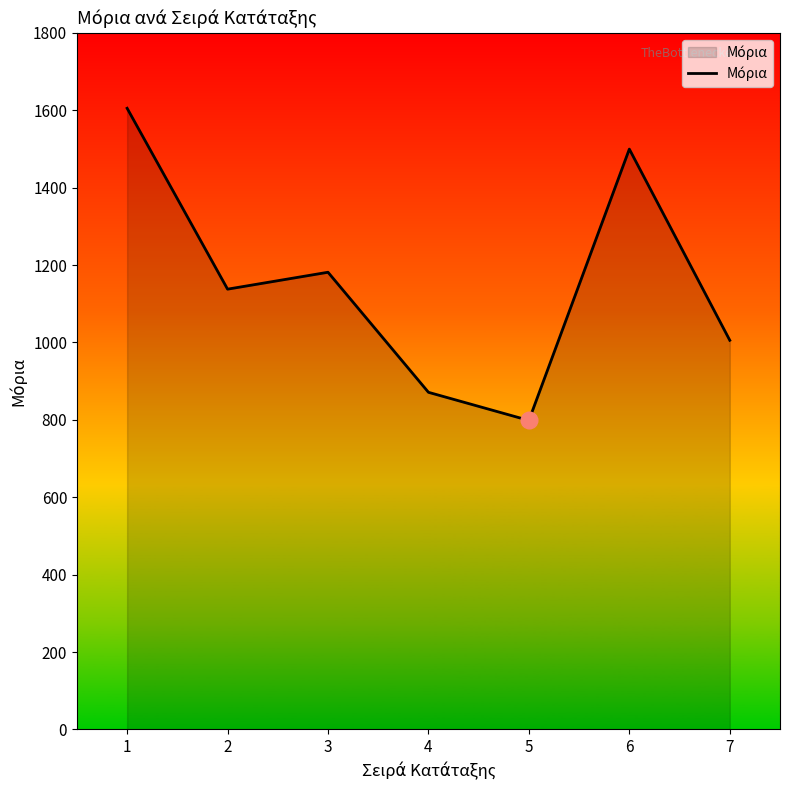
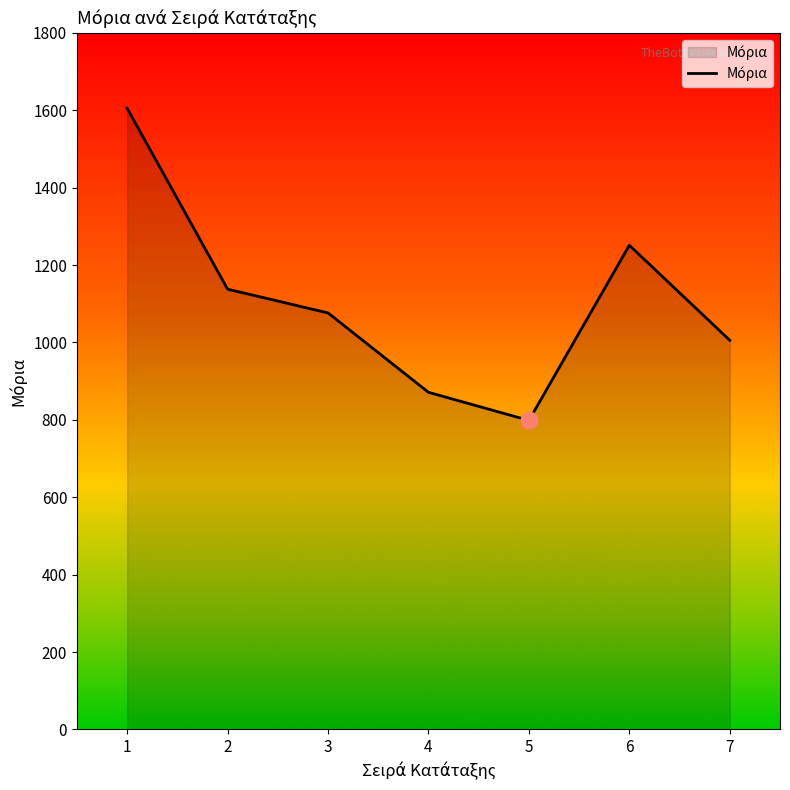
  {
    "Μόρια": {
      "1": 1610,
      "2": 1140,
-     "3": 1180,
+     "3": 1080,
      "4": 870,
-     "6": 1500,
+     "6": 1250,
      "7": 1010
    }
  }
